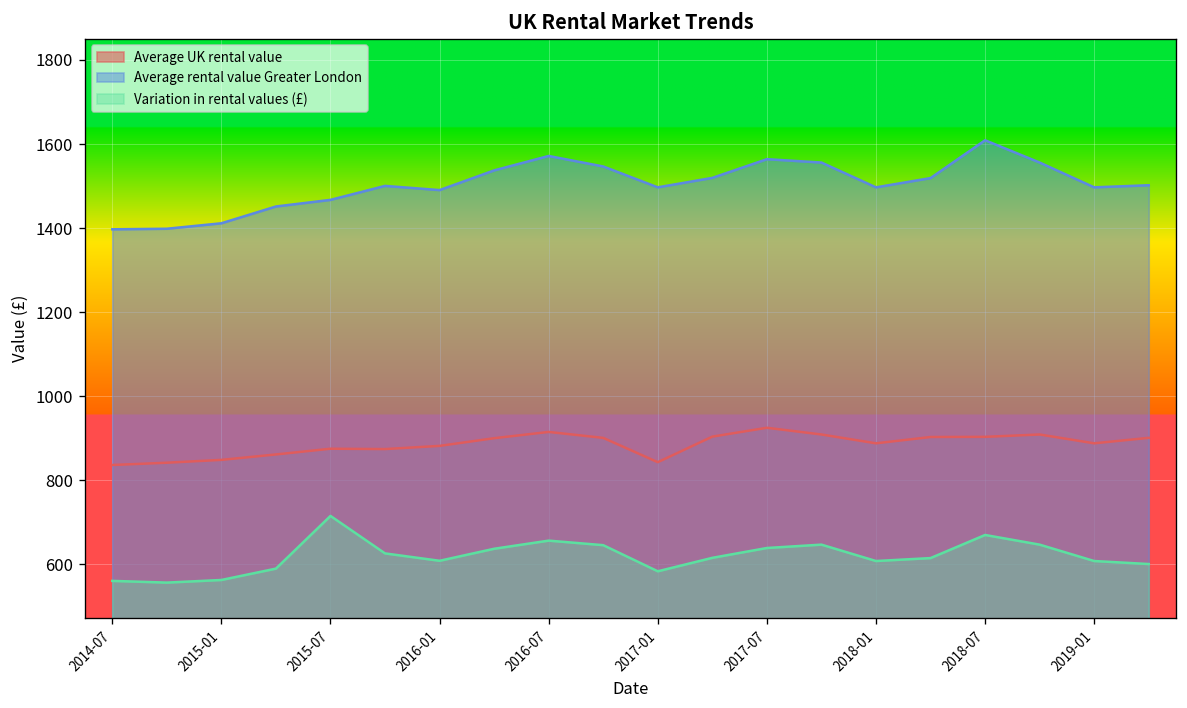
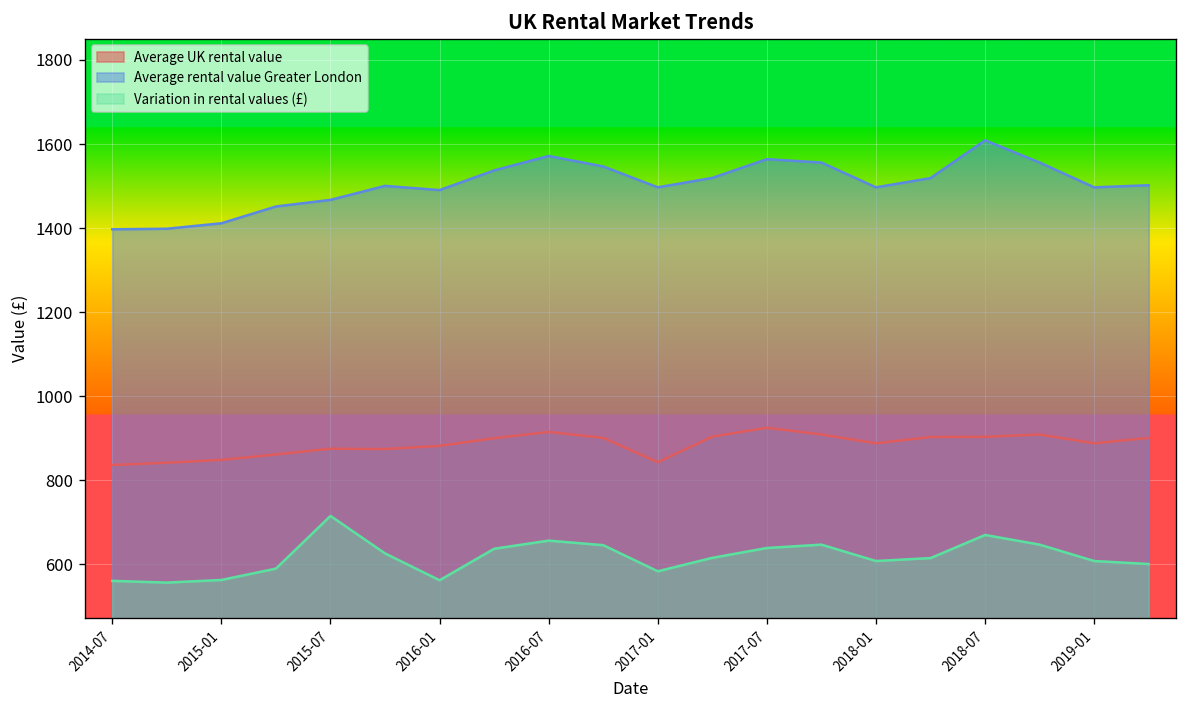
  {
    "Average UK rental value": {
      "2014-07": 840,
      "2015-01": 850,
      "2015-07": 880,
      "2016-01": 880,
      "2016-07": 920,
      "2017-01": 840,
      "2017-07": 930,
      "2018-01": 890,
      "2018-07": 900,
      "2019-01": 890
    },
    "Average rental value Greater London": {
      "2014-07": 1400,
      "2015-01": 1410,
      "2015-07": 1470,
      "2016-01": 1490,
      "2016-07": 1570,
      "2017-01": 1500,
      "2017-07": 1560,
      "2018-01": 1500,
      "2018-07": 1610,
      "2019-01": 1500
    },
    "Variation in rental values (£)": {
      "2014-07": 560,
      "2015-01": 560,
      "2015-07": 720,
-     "2016-01": 610,
+     "2016-01": 560,
      "2016-07": 660,
      "2017-01": 580,
      "2017-07": 640,
      "2018-01": 610,
      "2018-07": 670,
      "2019-01": 610
    }
  }
